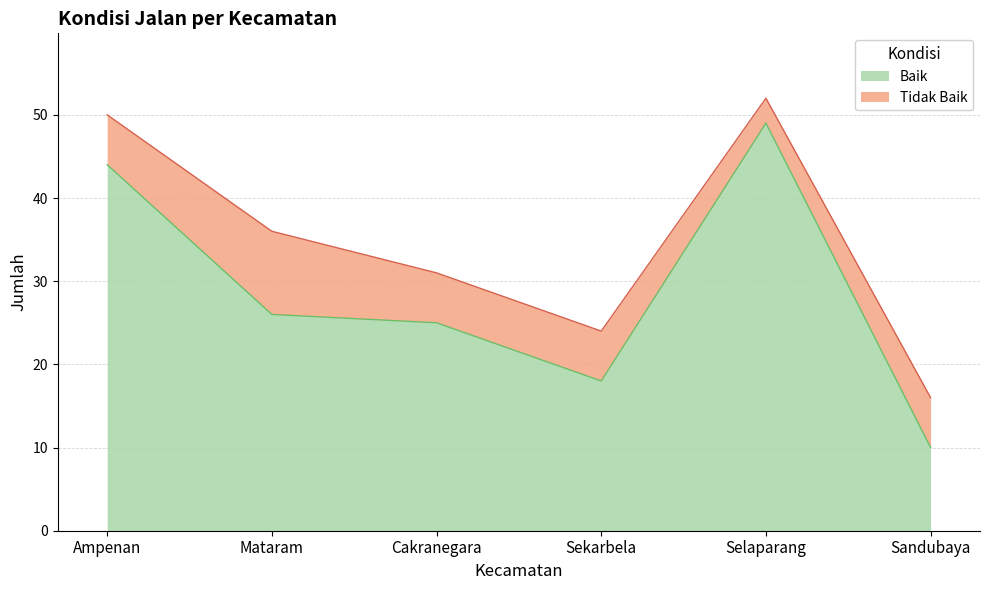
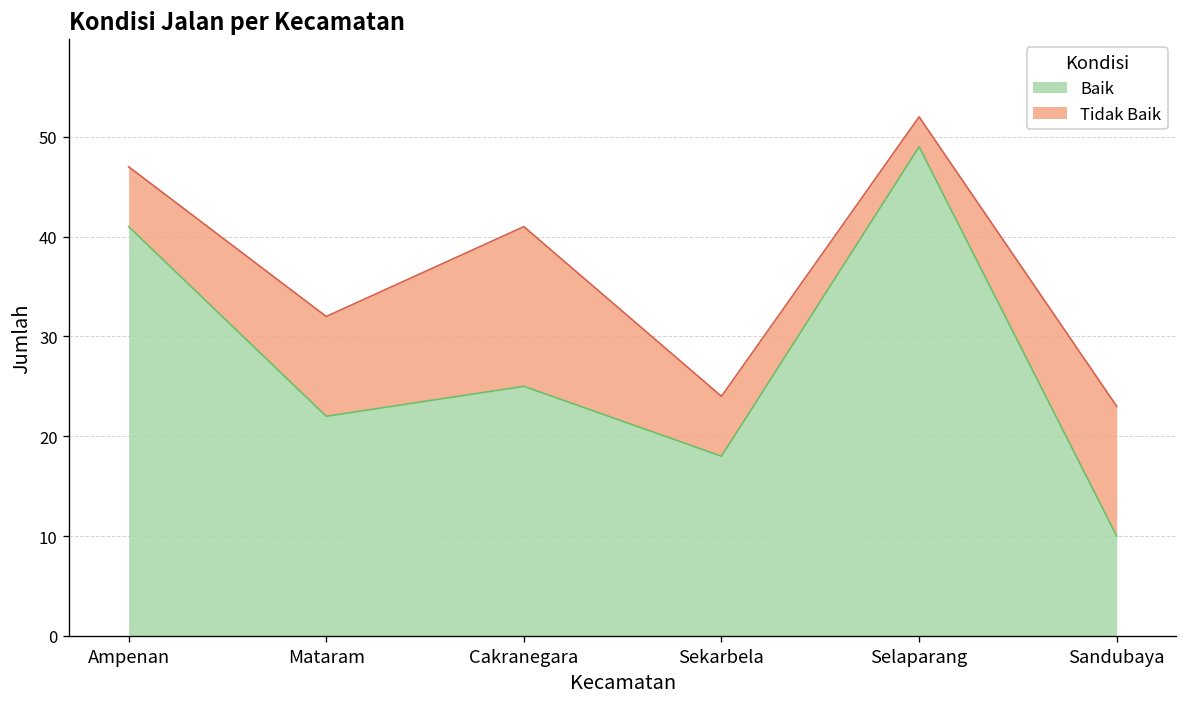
  {
    "Baik": {
-     "Ampenan": 44,
-     "Mataram": 26,
+     "Ampenan": 41,
+     "Mataram": 22,
      "Cakranegara": 25,
      "Sekarbela": 18,
      "Selaparang": 49,
      "Sandubaya": 10
    },
    "Tidak Baik": {
      "Ampenan": 6,
      "Mataram": 10,
-     "Cakranegara": 6,
+     "Cakranegara": 16,
      "Sekarbela": 6,
      "Selaparang": 3,
-     "Sandubaya": 6
+     "Sandubaya": 13
    }
  }
